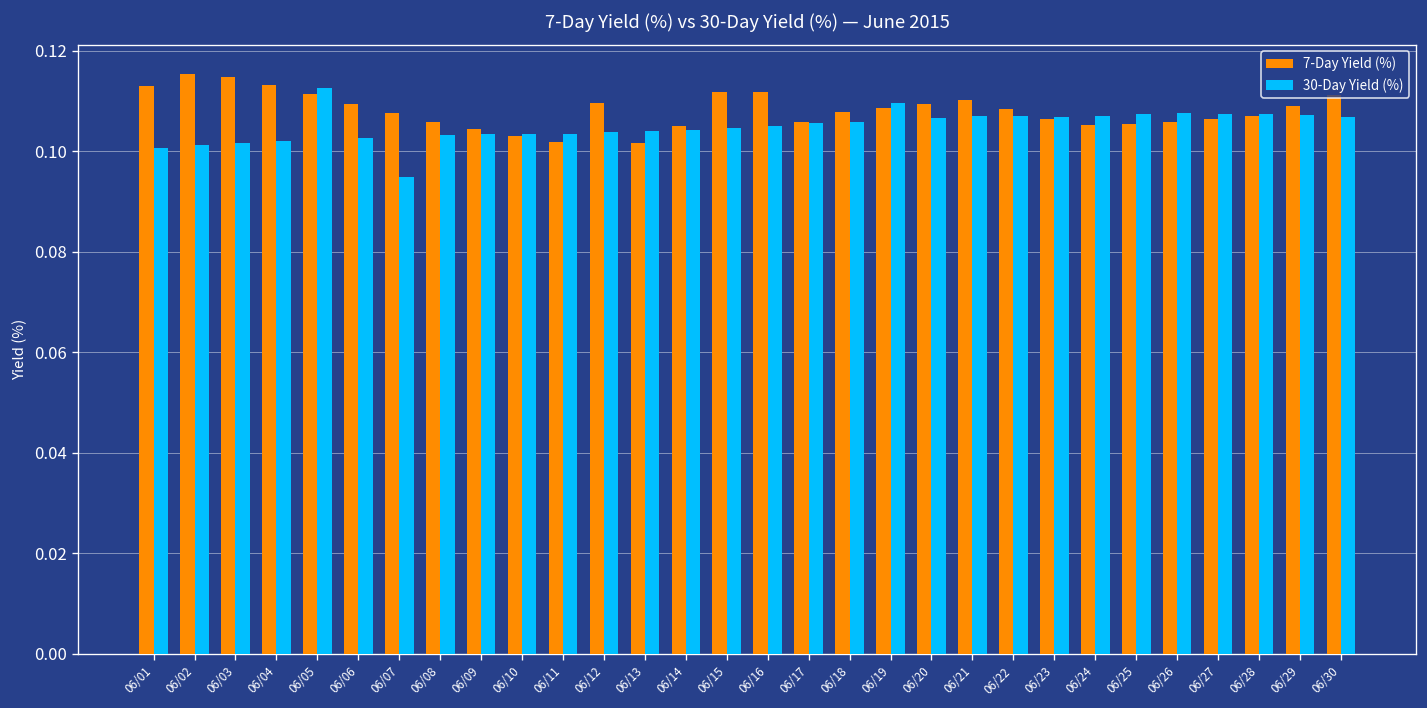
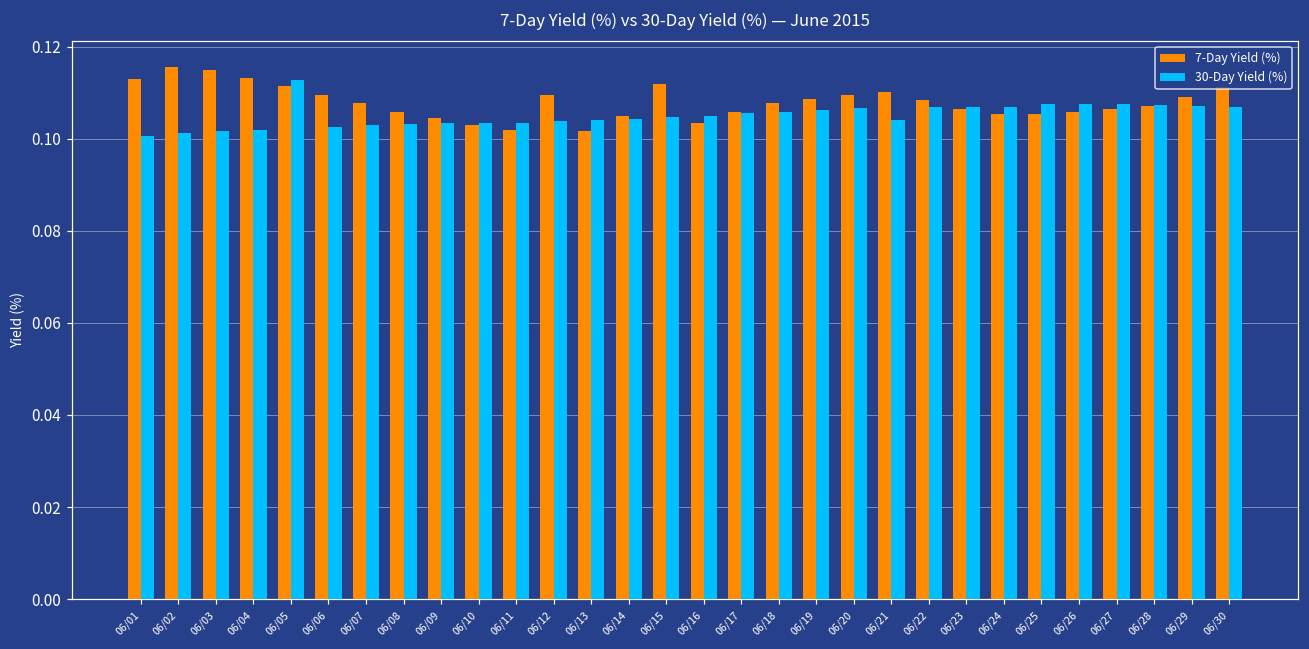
  {
    "7-Day Yield (%)": {
      "06/01": 0.113,
      "06/02": 0.116,
      "06/03": 0.115,
      "06/04": 0.113,
      "06/05": 0.111,
      "06/06": 0.110,
      "06/07": 0.108,
      "06/08": 0.106,
      "06/09": 0.105,
      "06/10": 0.103,
      "06/11": 0.102,
      "06/12": 0.110,
      "06/13": 0.102,
      "06/14": 0.105,
      "06/15": 0.112,
-     "06/16": 0.112,
+     "06/16": 0.104,
      "06/17": 0.106,
      "06/18": 0.108,
      "06/19": 0.109,
      "06/20": 0.109,
      "06/21": 0.110,
      "06/22": 0.108,
      "06/23": 0.106,
      "06/24": 0.105,
      "06/25": 0.105,
      "06/26": 0.106,
      "06/27": 0.107,
      "06/28": 0.107,
      "06/29": 0.109,
      "06/30": 0.111
    },
    "30-Day Yield (%)": {
      "06/01": 0.101,
      "06/02": 0.101,
      "06/03": 0.102,
      "06/04": 0.102,
      "06/05": 0.113,
      "06/06": 0.103,
-     "06/07": 0.095,
+     "06/07": 0.103,
      "06/08": 0.103,
      "06/09": 0.103,
      "06/10": 0.104,
      "06/11": 0.104,
      "06/12": 0.104,
      "06/13": 0.104,
      "06/14": 0.104,
      "06/15": 0.105,
      "06/16": 0.105,
      "06/17": 0.106,
      "06/18": 0.106,
-     "06/19": 0.110,
+     "06/19": 0.106,
      "06/20": 0.107,
-     "06/21": 0.107,
+     "06/21": 0.104,
      "06/22": 0.107,
      "06/23": 0.107,
      "06/24": 0.107,
      "06/25": 0.108,
      "06/26": 0.108,
      "06/27": 0.108,
      "06/28": 0.107,
      "06/29": 0.107,
      "06/30": 0.107
    }
  }
